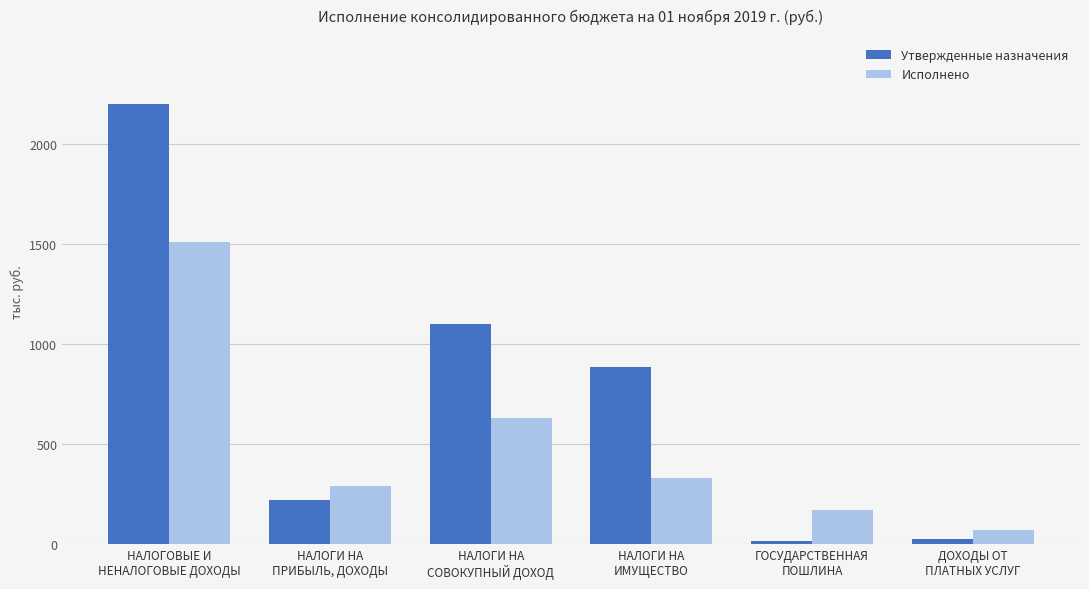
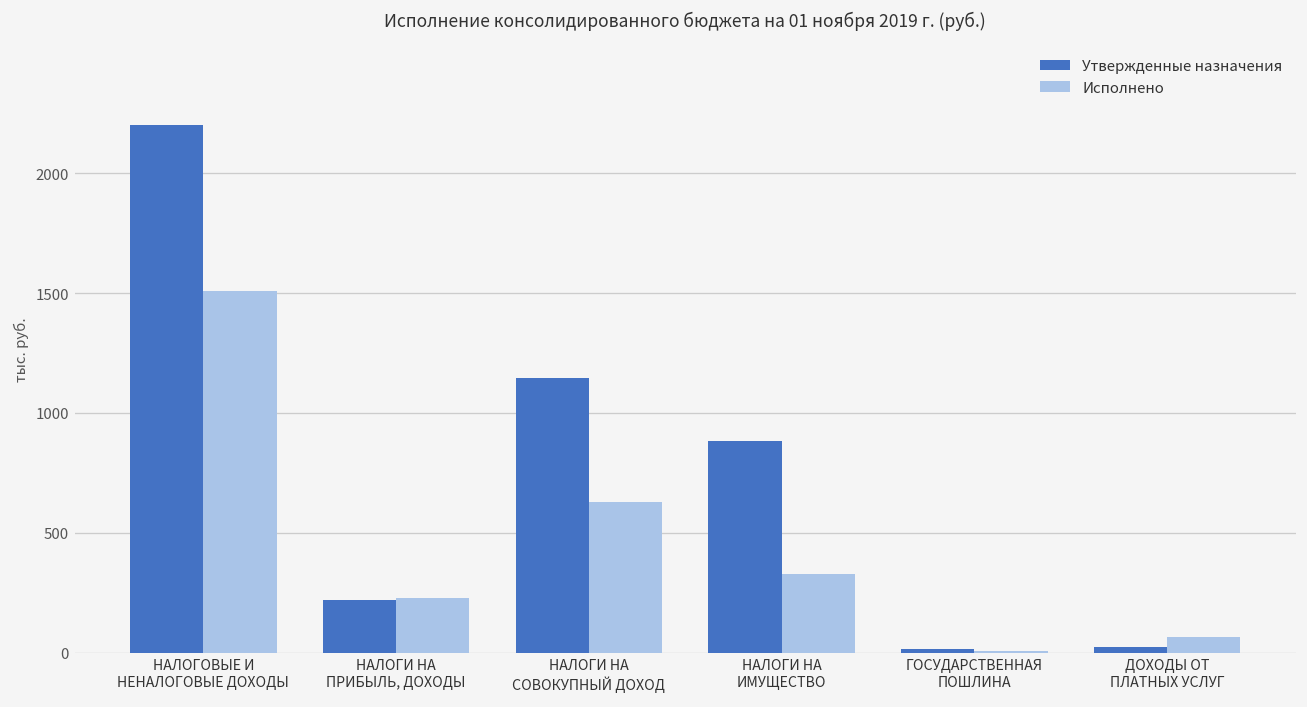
  {
    "Утвержденные назначения": {
      "НАЛОГОВЫЕ И НЕНАЛОГОВЫЕ ДОХОДЫ": 2200,
      "НАЛОГИ НА ПРИБЫЛЬ, ДОХОДЫ": 220,
-     "НАЛОГИ НА СОВОКУПНЫЙ ДОХОД": 1100,
+     "НАЛОГИ НА СОВОКУПНЫЙ ДОХОД": 1150,
      "НАЛОГИ НА ИМУЩЕСТВО": 880,
      "ГОСУДАРСТВЕННАЯ ПОШЛИНА": 20,
      "ДОХОДЫ ОТ ПЛАТНЫХ УСЛУГ": 20
    },
    "Исполнено": {
      "НАЛОГОВЫЕ И НЕНАЛОГОВЫЕ ДОХОДЫ": 1510,
-     "НАЛОГИ НА ПРИБЫЛЬ, ДОХОДЫ": 290,
+     "НАЛОГИ НА ПРИБЫЛЬ, ДОХОДЫ": 230,
      "НАЛОГИ НА СОВОКУПНЫЙ ДОХОД": 630,
      "НАЛОГИ НА ИМУЩЕСТВО": 330,
-     "ГОСУДАРСТВЕННАЯ ПОШЛИНА": 170,
+     "ГОСУДАРСТВЕННАЯ ПОШЛИНА": 10,
      "ДОХОДЫ ОТ ПЛАТНЫХ УСЛУГ": 70
    }
  }
